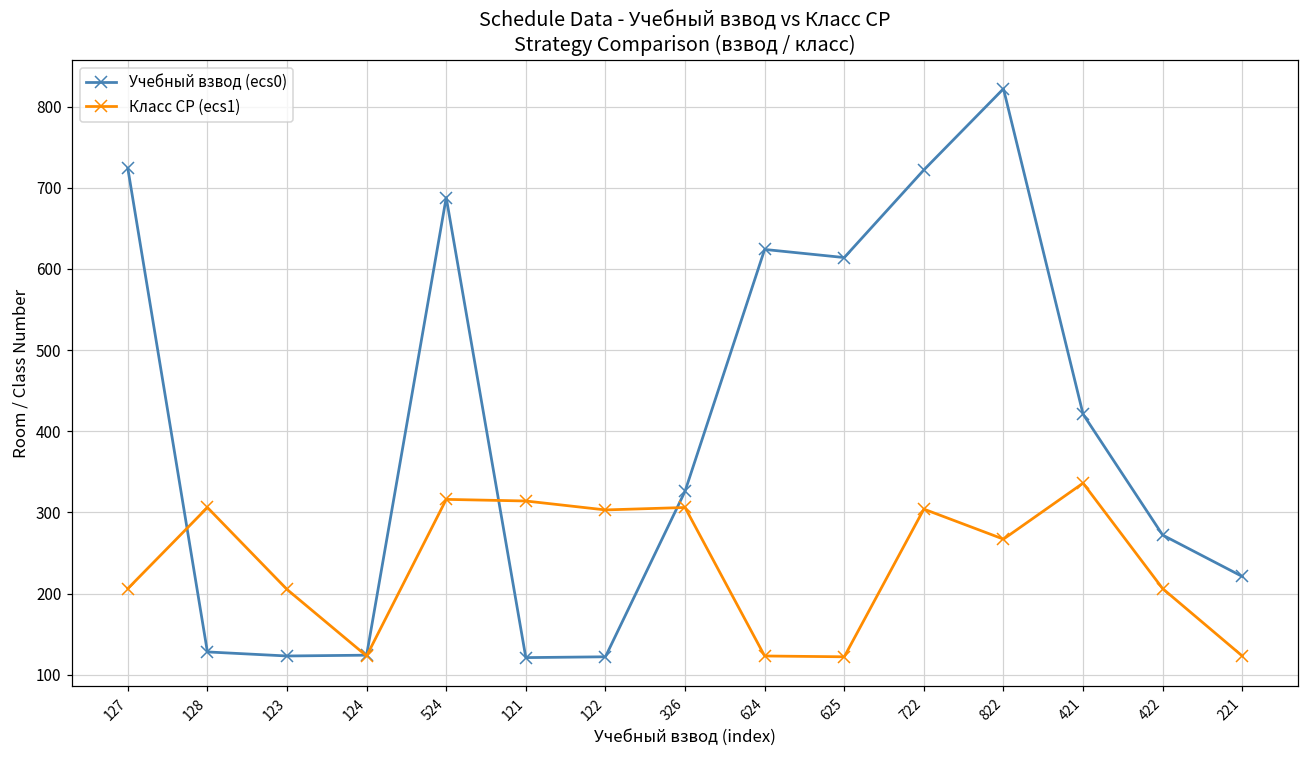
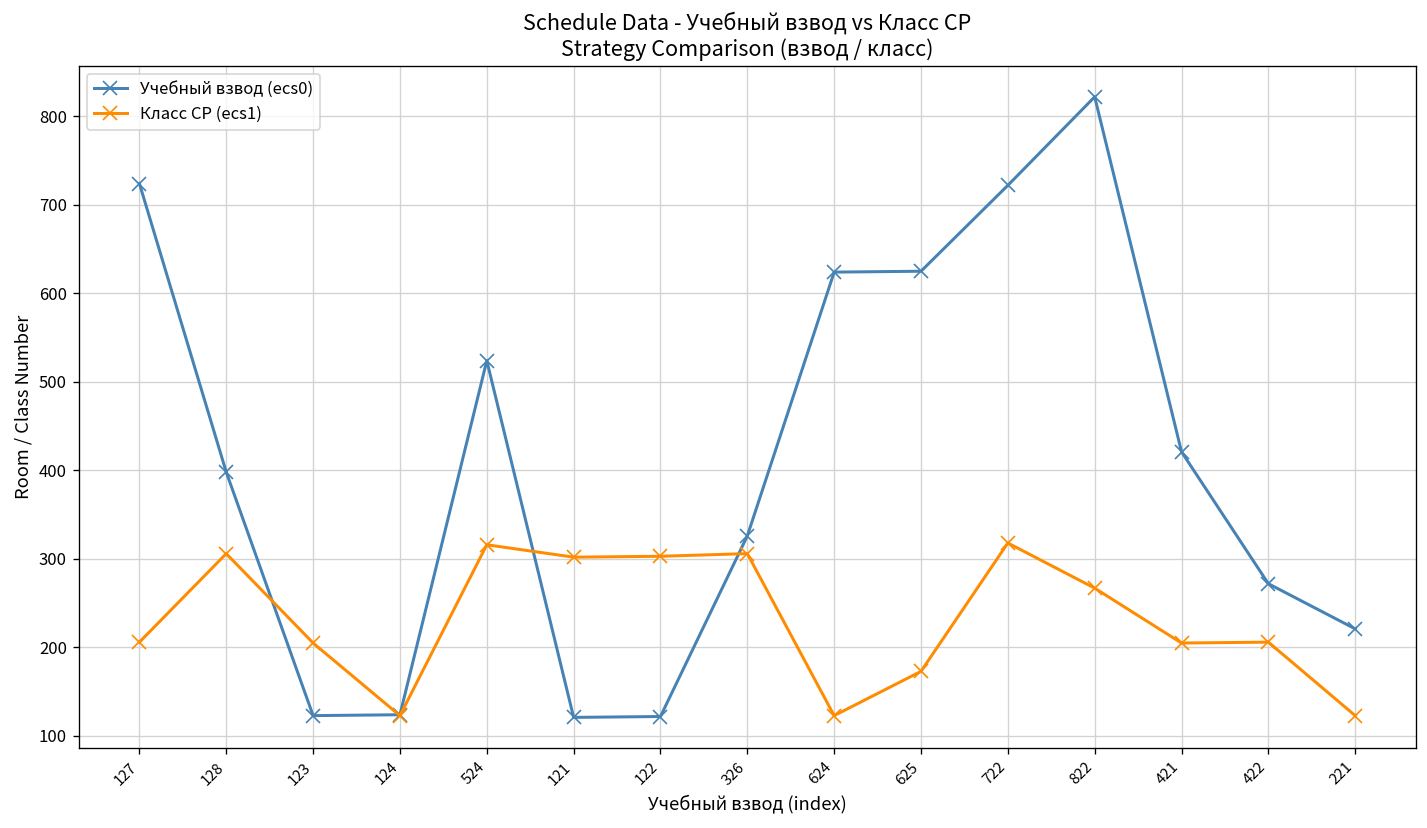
  {
    "Учебный взвод (ecs0)": {
      "127": 720,
-     "128": 130,
+     "128": 400,
      "123": 120,
-     "524": 690,
+     "524": 520,
      "121": 120,
      "122": 120,
      "326": 330,
      "624": 620,
-     "625": 610,
+     "625": 630,
      "722": 720,
      "822": 820,
      "421": 420,
      "422": 270,
      "221": 220
    },
    "Класс СР (ecs1)": {
      "127": 210,
      "128": 310,
      "123": 210,
      "524": 320,
-     "121": 310,
+     "121": 300,
      "122": 300,
      "326": 310,
      "624": 120,
-     "625": 120,
-     "722": 300,
+     "625": 170,
+     "722": 320,
      "822": 270,
-     "421": 340,
+     "421": 210,
      "422": 210,
      "221": 120
    }
  }
